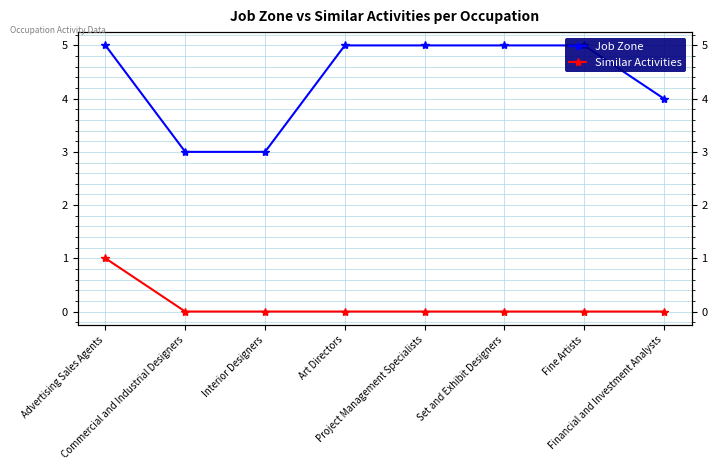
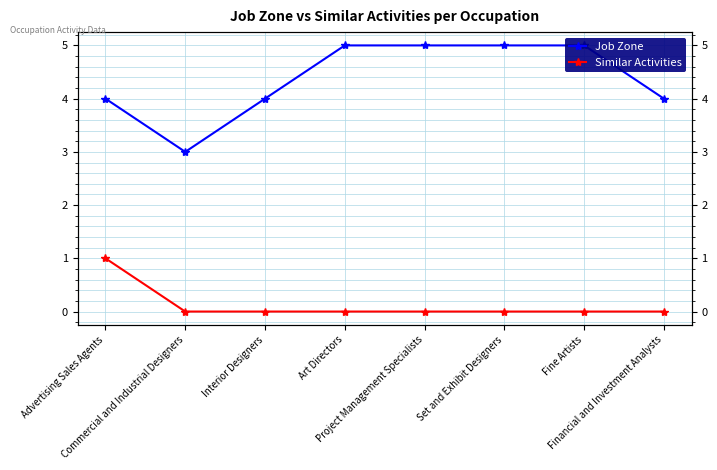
  {
    "Job Zone": {
-     "Advertising Sales Agents": 5,
+     "Advertising Sales Agents": 4,
      "Commercial and Industrial Designers": 3,
-     "Interior Designers": 3,
+     "Interior Designers": 4,
      "Art Directors": 5,
      "Project Management Specialists": 5,
      "Set and Exhibit Designers": 5,
      "Financial and Investment Analysts": 4
    },
    "Similar Activities": {
      "Advertising Sales Agents": 1,
      "Commercial and Industrial Designers": 0,
      "Interior Designers": 0,
      "Art Directors": 0,
      "Project Management Specialists": 0,
      "Set and Exhibit Designers": 0,
      "Fine Artists": 0,
      "Financial and Investment Analysts": 0
    }
  }
